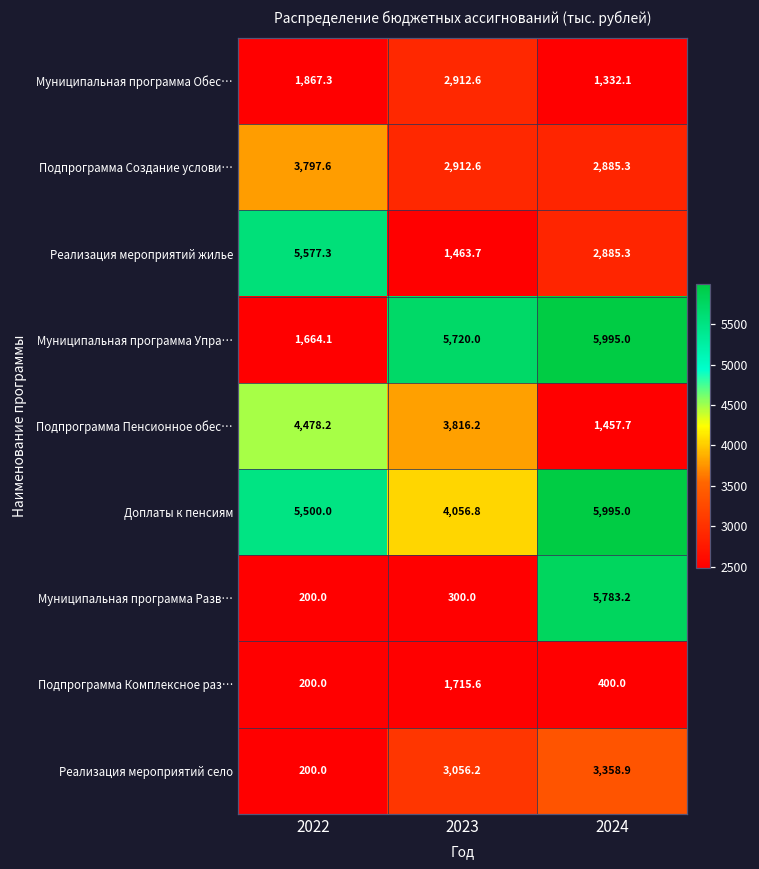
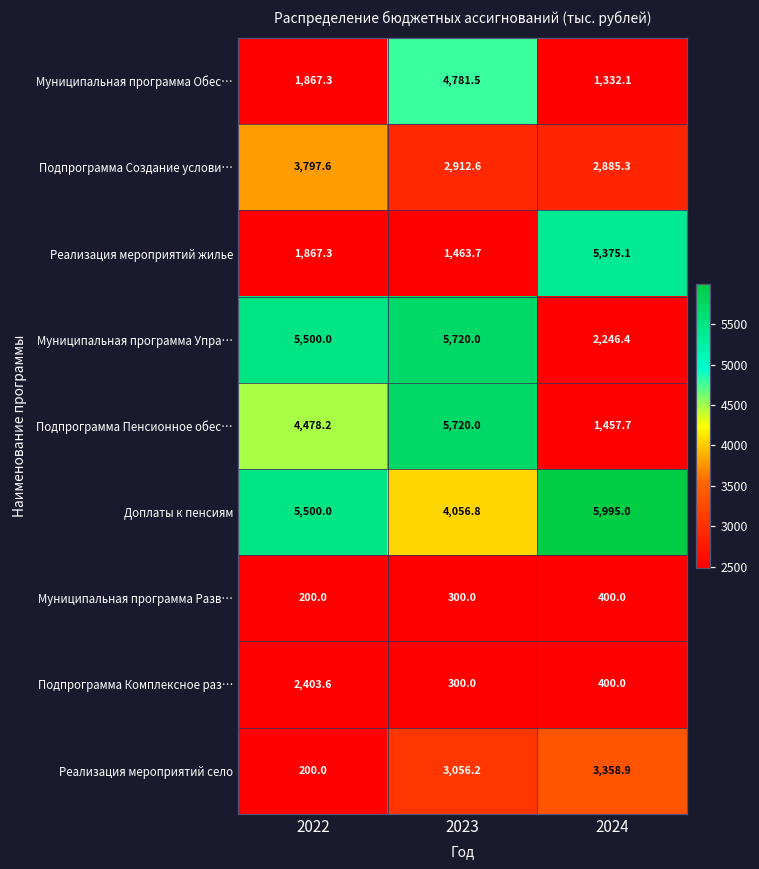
  {
    "Муниципальная программа Обес…": {
      "2022": "1,867.3",
-     "2023": "2,912.6",
+     "2023": "4,781.5",
      "2024": "1,332.1"
    },
    "Подпрограмма Создание услови…": {
      "2022": "3,797.6",
      "2023": "2,912.6",
      "2024": "2,885.3"
    },
    "Реализация мероприятий жилье": {
-     "2022": "5,577.3",
+     "2022": "1,867.3",
      "2023": "1,463.7",
-     "2024": "2,885.3"
+     "2024": "5,375.1"
    },
    "Муниципальная программа Упра…": {
-     "2022": "1,664.1",
+     "2022": "5,500.0",
      "2023": "5,720.0",
-     "2024": "5,995.0"
+     "2024": "2,246.4"
    },
    "Подпрограмма Пенсионное обес…": {
      "2022": "4,478.2",
-     "2023": "3,816.2",
+     "2023": "5,720.0",
      "2024": "1,457.7"
    },
    "Доплаты к пенсиям": {
      "2022": "5,500.0",
      "2023": "4,056.8",
      "2024": "5,995.0"
    },
    "Муниципальная программа Разв…": {
      "2022": "200.0",
      "2023": "300.0",
-     "2024": "5,783.2"
+     "2024": "400.0"
    },
    "Подпрограмма Комплексное раз…": {
-     "2022": "200.0",
-     "2023": "1,715.6",
+     "2022": "2,403.6",
+     "2023": "300.0",
      "2024": "400.0"
    },
    "Реализация мероприятий село": {
      "2022": "200.0",
      "2023": "3,056.2",
      "2024": "3,358.9"
    }
  }
